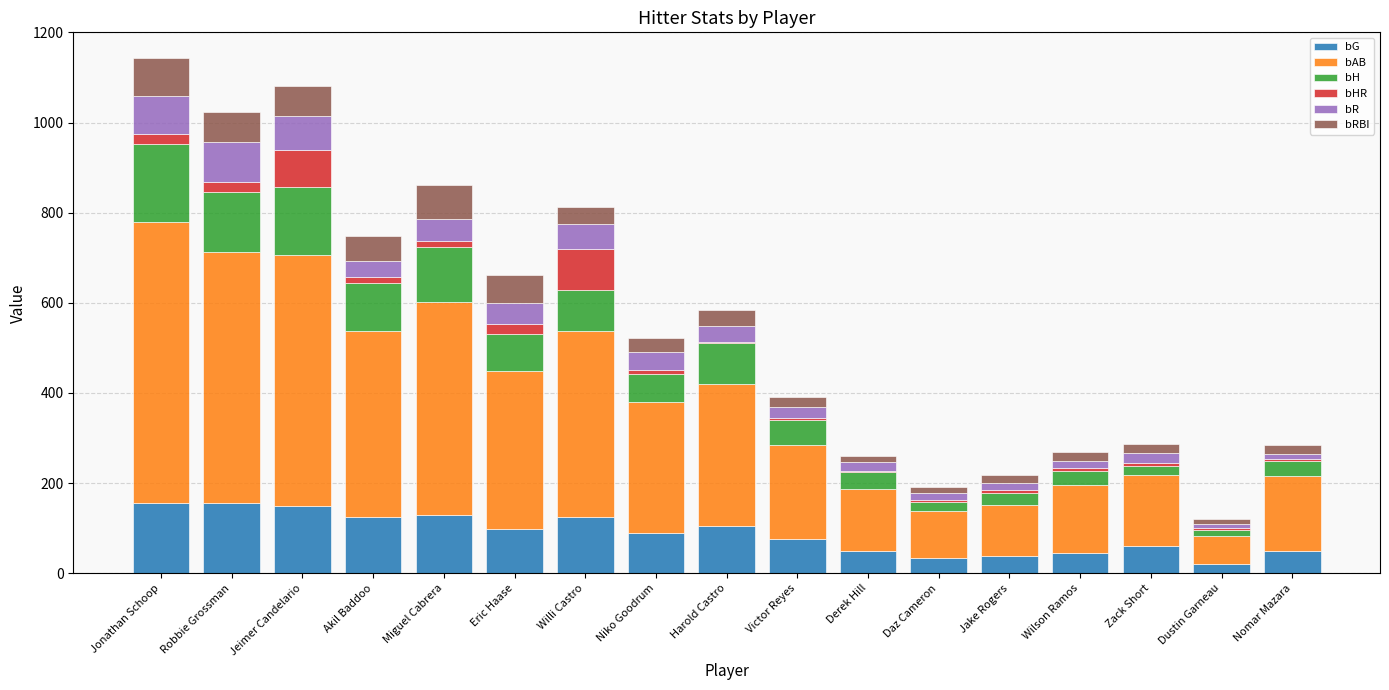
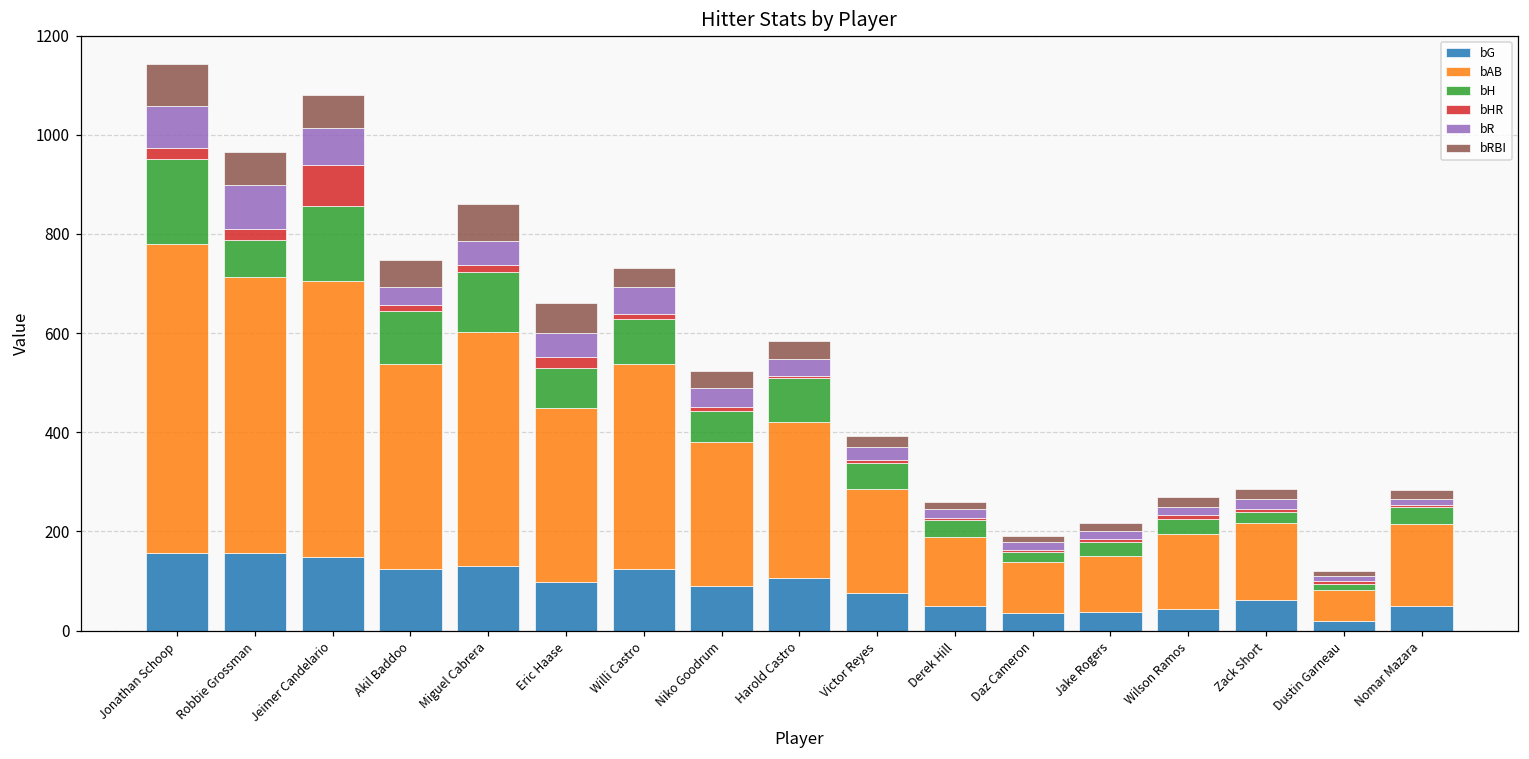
  {
    "bG": {
      "Jonathan Schoop": 160,
      "Robbie Grossman": 160,
      "Jeimer Candelario": 150,
      "Akil Baddoo": 120,
      "Miguel Cabrera": 130,
      "Eric Haase": 100,
      "Willi Castro": 130,
      "Niko Goodrum": 90,
      "Harold Castro": 110,
      "Victor Reyes": 80,
      "Derek Hill": 50,
      "Daz Cameron": 40,
      "Jake Rogers": 40,
      "Wilson Ramos": 40,
      "Zack Short": 60,
      "Dustin Garneau": 20,
      "Nomar Mazara": 50
    },
    "bAB": {
      "Jonathan Schoop": 620,
      "Robbie Grossman": 560,
      "Jeimer Candelario": 560,
      "Akil Baddoo": 410,
      "Miguel Cabrera": 470,
      "Eric Haase": 350,
      "Willi Castro": 410,
      "Niko Goodrum": 290,
      "Harold Castro": 320,
      "Victor Reyes": 210,
      "Derek Hill": 140,
      "Daz Cameron": 100,
      "Jake Rogers": 110,
      "Wilson Ramos": 150,
      "Zack Short": 160,
      "Dustin Garneau": 60,
      "Nomar Mazara": 170
    },
    "bH": {
      "Jonathan Schoop": 170,
-     "Robbie Grossman": 130,
+     "Robbie Grossman": 70,
      "Jeimer Candelario": 150,
      "Akil Baddoo": 110,
      "Miguel Cabrera": 120,
      "Eric Haase": 80,
      "Willi Castro": 90,
      "Niko Goodrum": 60,
      "Harold Castro": 90,
      "Victor Reyes": 50,
      "Derek Hill": 40,
      "Daz Cameron": 20,
      "Jake Rogers": 30,
      "Wilson Ramos": 30,
      "Zack Short": 20,
      "Dustin Garneau": 10,
      "Nomar Mazara": 40
    },
    "bHR": {
      "Jonathan Schoop": 20,
      "Robbie Grossman": 20,
      "Jeimer Candelario": 80,
      "Akil Baddoo": 10,
      "Miguel Cabrera": 20,
      "Eric Haase": 20,
-     "Willi Castro": 90,
+     "Willi Castro": 10,
      "Niko Goodrum": 10,
      "Jake Rogers": 10,
      "Wilson Ramos": 10,
      "Zack Short": 10,
      "Dustin Garneau": 10
    },
    "bR": {
      "Jonathan Schoop": 90,
      "Robbie Grossman": 90,
      "Jeimer Candelario": 80,
      "Akil Baddoo": 40,
      "Miguel Cabrera": 50,
      "Eric Haase": 50,
      "Willi Castro": 60,
      "Niko Goodrum": 40,
      "Harold Castro": 40,
      "Victor Reyes": 30,
      "Derek Hill": 20,
      "Daz Cameron": 20,
      "Jake Rogers": 20,
      "Wilson Ramos": 20,
      "Zack Short": 20,
      "Dustin Garneau": 10,
      "Nomar Mazara": 10
    },
    "bRBI": {
      "Jonathan Schoop": 80,
      "Robbie Grossman": 70,
      "Jeimer Candelario": 70,
      "Akil Baddoo": 60,
      "Miguel Cabrera": 80,
      "Eric Haase": 60,
      "Willi Castro": 40,
      "Niko Goodrum": 30,
      "Harold Castro": 40,
      "Victor Reyes": 20,
      "Derek Hill": 10,
      "Daz Cameron": 10,
      "Jake Rogers": 20,
      "Wilson Ramos": 20,
      "Zack Short": 20,
      "Dustin Garneau": 10,
      "Nomar Mazara": 20
    }
  }
